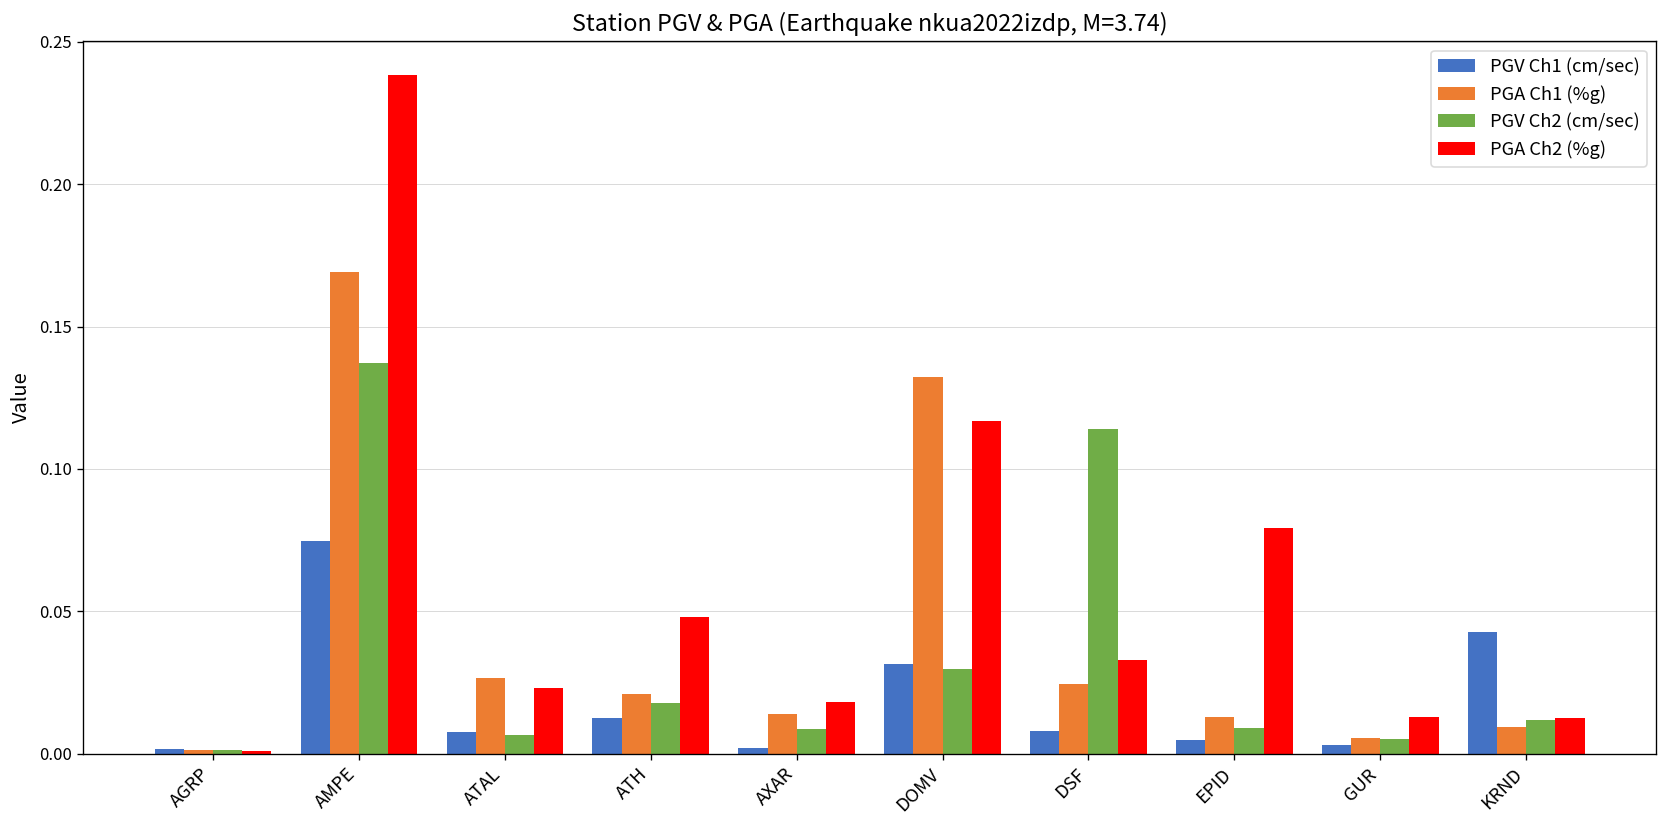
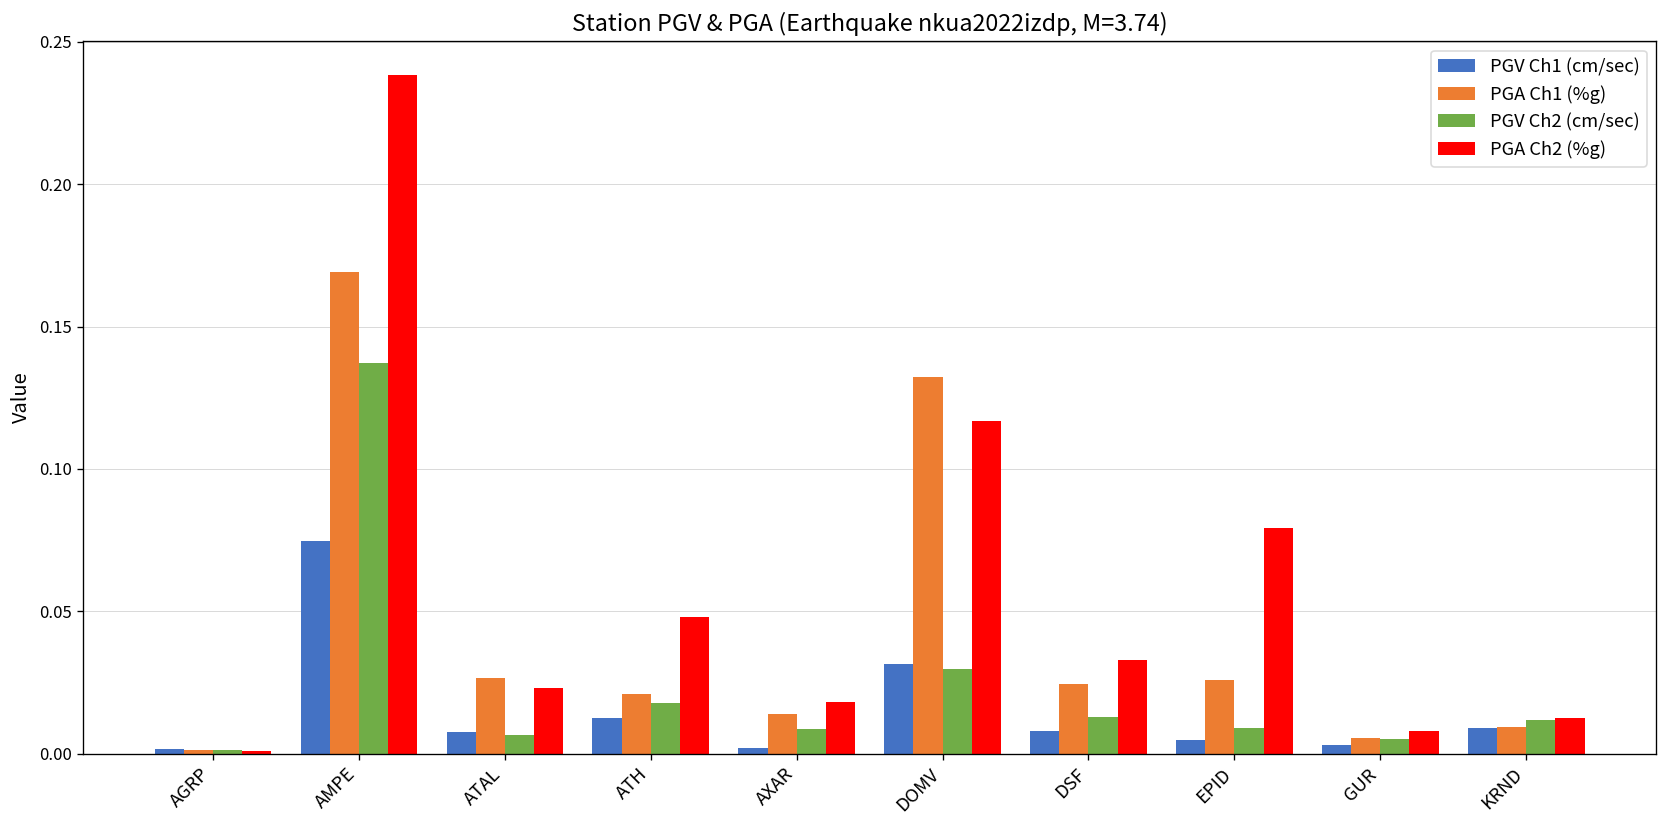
  {
    "PGV Ch1 (cm/sec)": {
      "AGRP": 0.002,
      "AMPE": 0.075,
      "ATAL": 0.008,
      "ATH": 0.013,
      "AXAR": 0.002,
      "DOMV": 0.032,
      "DSF": 0.008,
      "EPID": 0.005,
      "GUR": 0.003,
-     "KRND": 0.043
+     "KRND": 0.009
    },
    "PGA Ch1 (%g)": {
      "AGRP": 0.001,
      "AMPE": 0.169,
      "ATAL": 0.027,
      "ATH": 0.021,
      "AXAR": 0.014,
      "DOMV": 0.132,
      "DSF": 0.025,
-     "EPID": 0.013,
+     "EPID": 0.026,
      "GUR": 0.006,
      "KRND": 0.009
    },
    "PGV Ch2 (cm/sec)": {
      "AGRP": 0.001,
      "AMPE": 0.137,
      "ATAL": 0.006,
      "ATH": 0.018,
      "AXAR": 0.009,
      "DOMV": 0.030,
-     "DSF": 0.114,
+     "DSF": 0.013,
      "EPID": 0.009,
      "GUR": 0.005,
      "KRND": 0.012
    },
    "PGA Ch2 (%g)": {
      "AMPE": 0.238,
      "ATAL": 0.023,
      "ATH": 0.048,
      "AXAR": 0.018,
      "DOMV": 0.117,
      "DSF": 0.033,
      "EPID": 0.079,
-     "GUR": 0.013,
+     "GUR": 0.008,
      "KRND": 0.013
    }
  }
